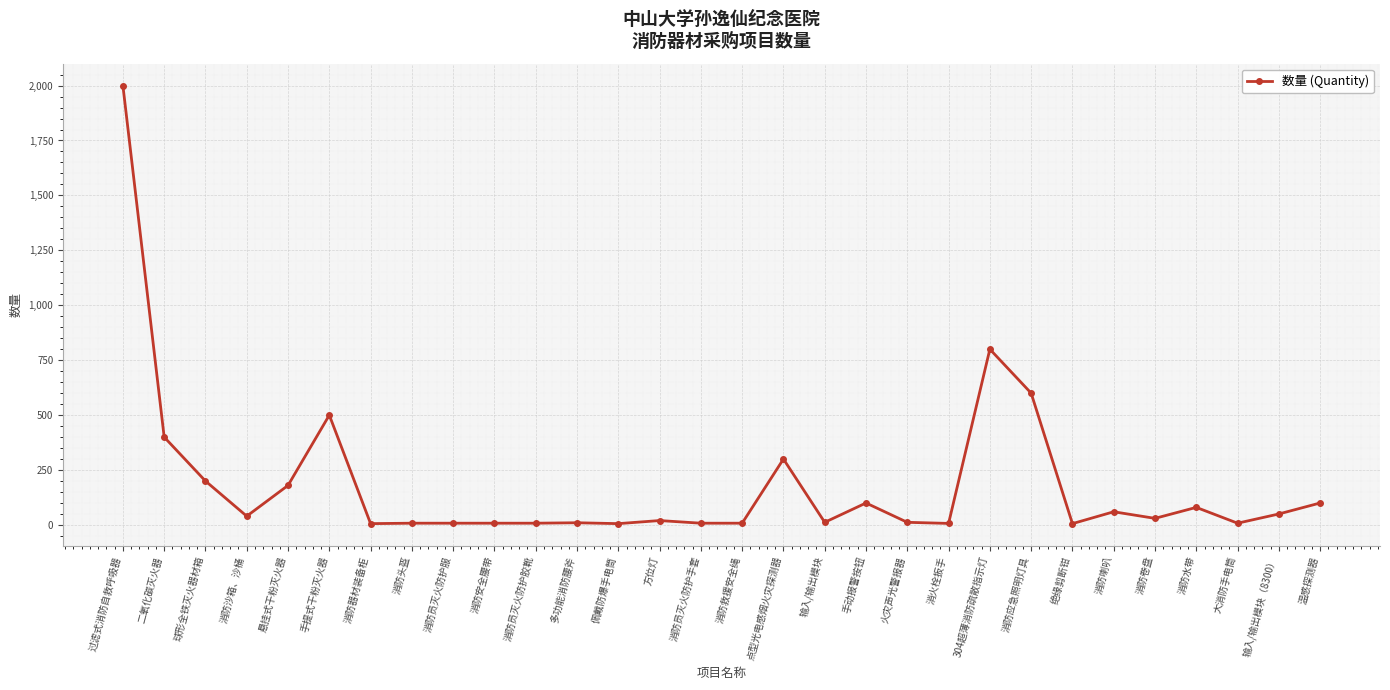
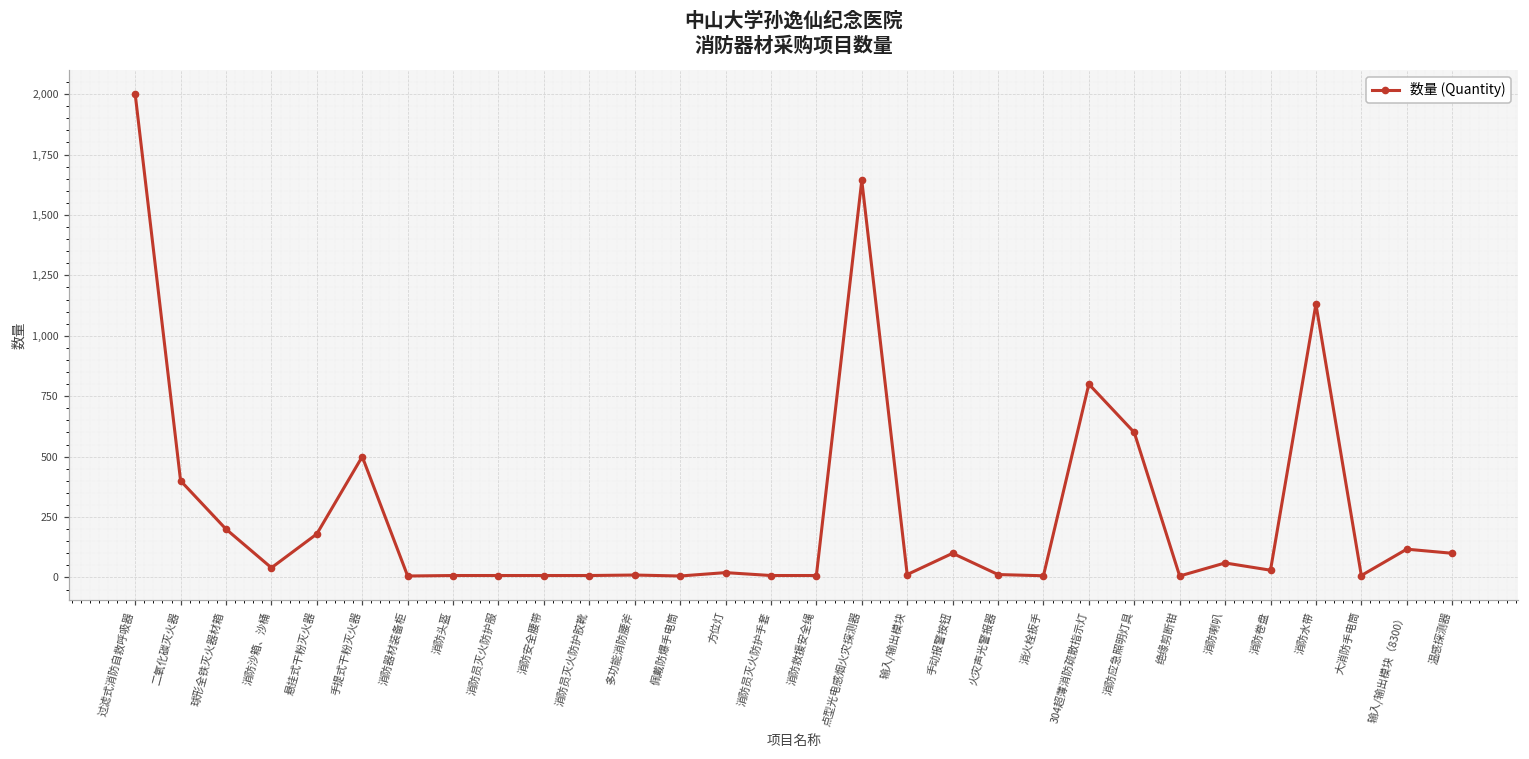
  {
    "过滤式消防自救呼吸器": "2,000",
    "二氧化碳灭火器": "400",
    "球形全铁灭火器材箱": "200",
    "消防沙箱、沙桶": "40",
    "悬挂式干粉灭火器": "180",
    "手提式干粉灭火器": "500",
    "消防器材装备柜": "10",
    "消防头盔": "10",
    "消防员灭火防护服": "10",
    "消防安全腰带": "10",
    "消防员灭火防护胶靴": "10",
    "多功能消防腰斧": "10",
    "佩戴防爆手电筒": "10",
    "方位灯": "20",
    "消防员灭火防护手套": "10",
    "消防救援安全绳": "10",
-   "点型光电感烟火灾探测器": "300",
+   "点型光电感烟火灾探测器": "1,640",
    "输入/输出模块": "10",
    "手动报警按钮": "100",
    "火灾声光警报器": "10",
    "消火栓扳手": "10",
    "304超薄消防疏散指示灯": "800",
    "消防应急照明灯具": "600",
    "绝缘剪断钳": "10",
    "消防喇叭": "60",
    "消防卷盘": "30",
-   "消防水带": "80",
+   "消防水带": "1,130",
    "大消防手电筒": "10",
-   "输入/输出模块（8300）": "50",
+   "输入/输出模块（8300）": "120",
    "温感探测器": "100"
  }
